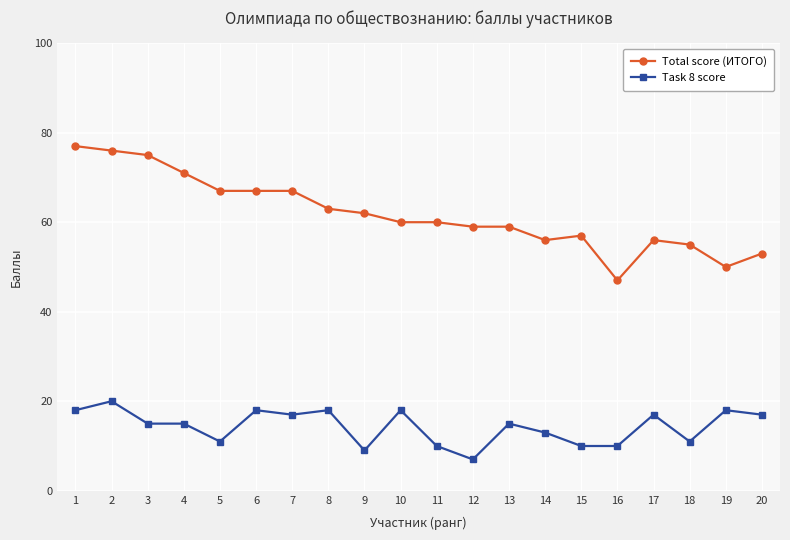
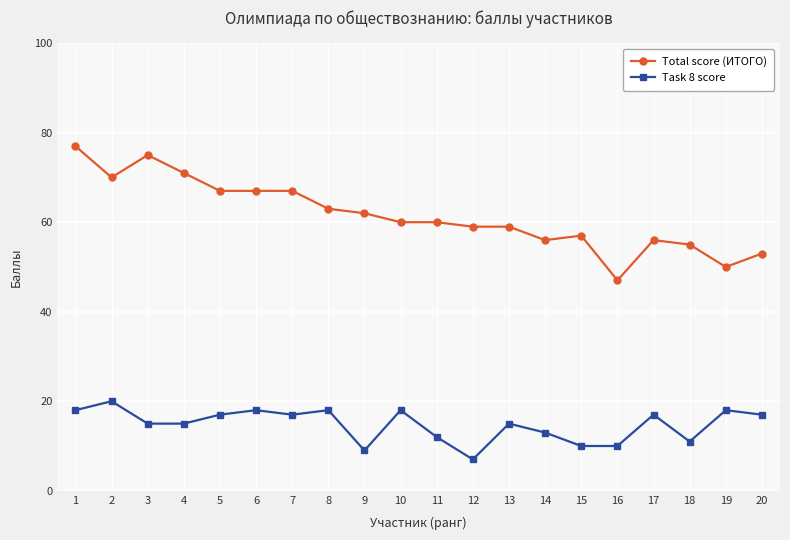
  {
    "Total score (ИТОГО)": {
      "1": 77,
-     "2": 76,
+     "2": 70,
      "3": 75,
      "4": 71,
      "5": 67,
      "6": 67,
      "7": 67,
      "8": 63,
      "9": 62,
      "10": 60,
      "11": 60,
      "12": 59,
      "13": 59,
      "14": 56,
      "15": 57,
      "16": 47,
      "17": 56,
      "18": 55,
      "19": 50,
      "20": 53
    },
    "Task 8 score": {
      "1": 18,
      "2": 20,
      "3": 15,
      "4": 15,
-     "5": 11,
+     "5": 17,
      "6": 18,
      "7": 17,
      "8": 18,
      "9": 9,
      "10": 18,
-     "11": 10,
+     "11": 12,
      "12": 7,
      "13": 15,
      "14": 13,
      "15": 10,
      "16": 10,
      "17": 17,
      "18": 11,
      "19": 18,
      "20": 17
    }
  }
